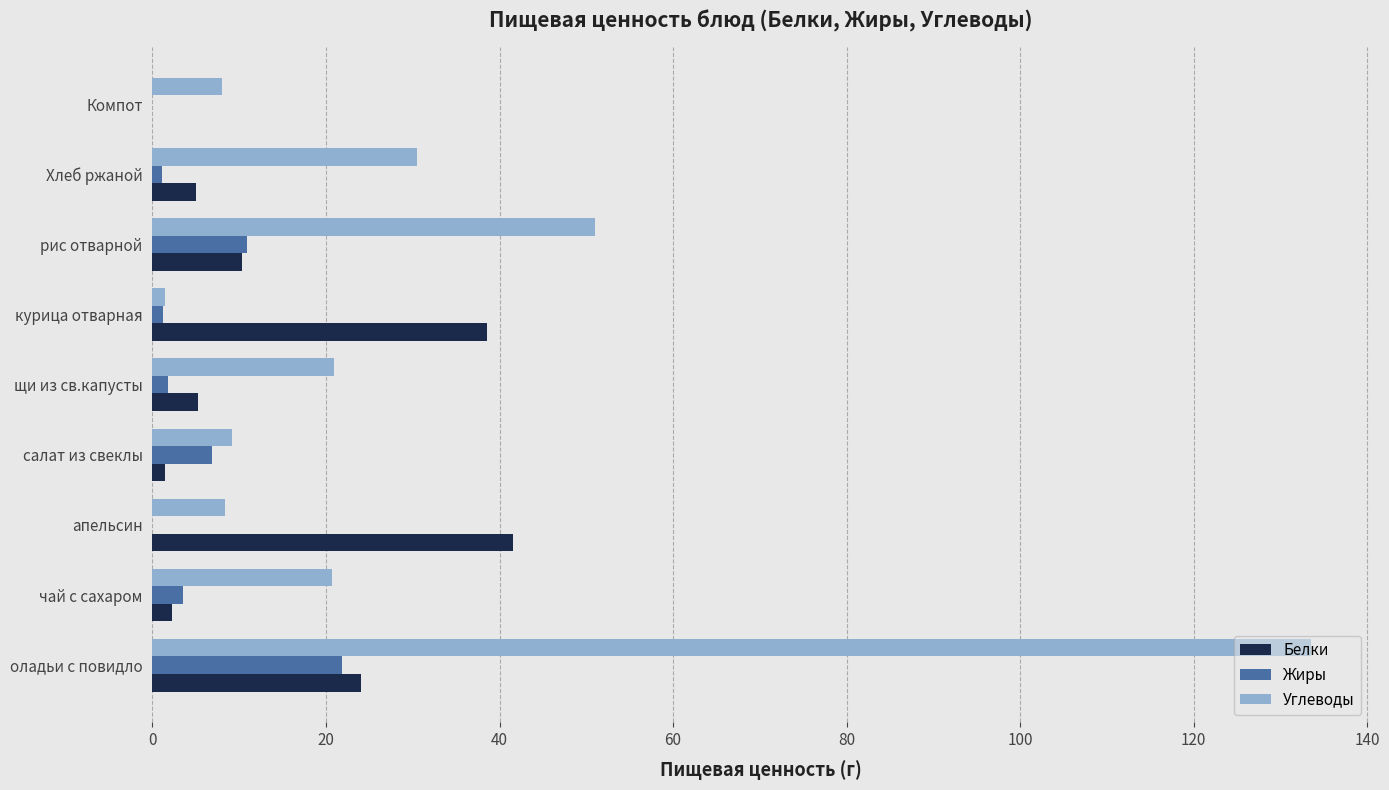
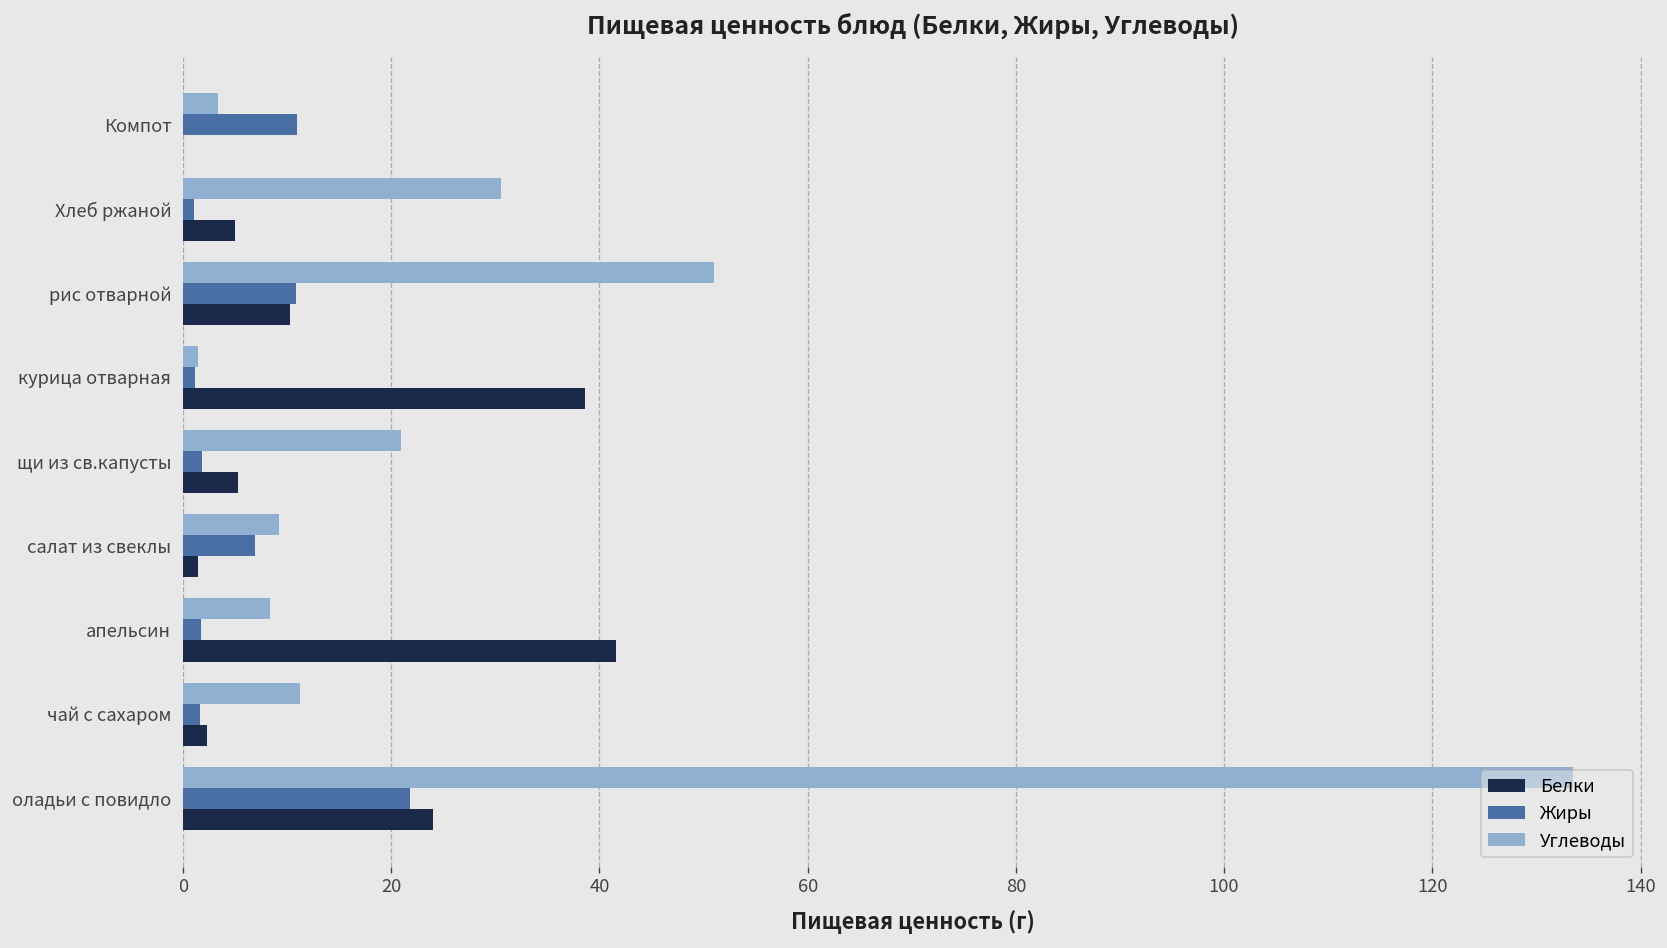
  {
    "Белки": {
      "Компот": 0,
      "Хлеб ржаной": 5,
      "рис отварной": 10,
      "курица отварная": 39,
      "щи из св.капусты": 5,
      "салат из свеклы": 1,
      "апельсин": 42,
      "чай с сахаром": 2,
      "оладьи с повидло": 24
    },
    "Жиры": {
-     "Компот": 0,
+     "Компот": 11,
      "Хлеб ржаной": 1,
      "рис отварной": 11,
      "курица отварная": 1,
      "щи из св.капусты": 2,
      "салат из свеклы": 7,
-     "апельсин": 0,
-     "чай с сахаром": 4,
+     "апельсин": 2,
+     "чай с сахаром": 2,
      "оладьи с повидло": 22
    },
    "Углеводы": {
-     "Компот": 8,
+     "Компот": 3,
      "Хлеб ржаной": 31,
      "рис отварной": 51,
      "курица отварная": 1,
      "щи из св.капусты": 21,
      "салат из свеклы": 9,
      "апельсин": 8,
-     "чай с сахаром": 21
+     "чай с сахаром": 11
    }
  }
